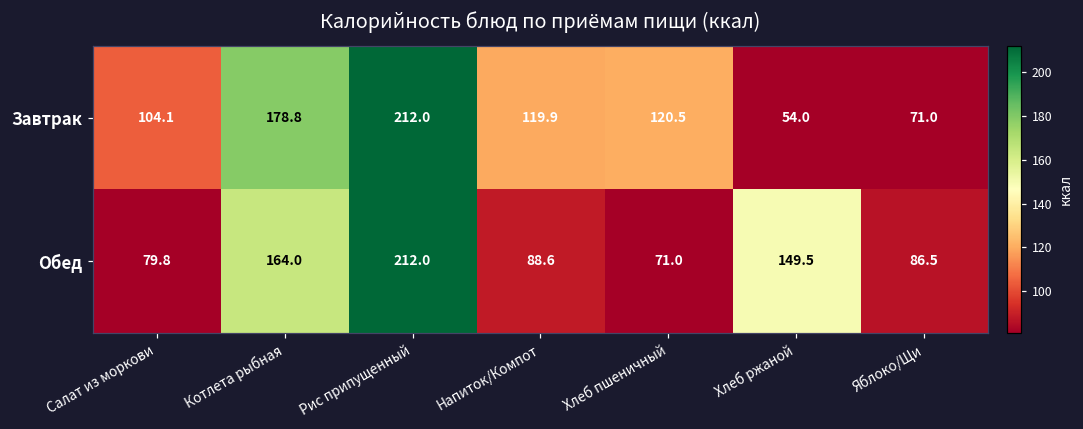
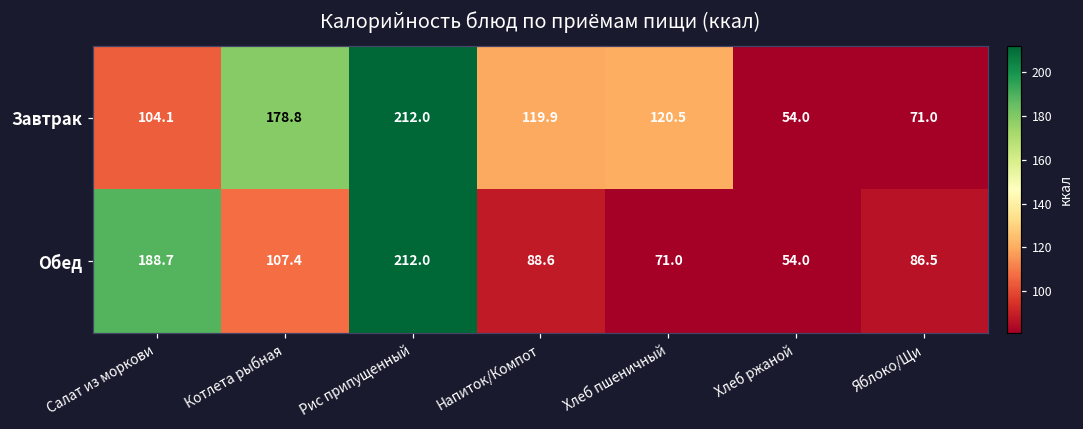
  {
    "Завтрак": {
      "Салат из моркови": 104.1,
      "Котлета рыбная": 178.8,
      "Рис припущенный": 212.0,
      "Напиток/Компот": 119.9,
      "Хлеб пшеничный": 120.5,
      "Хлеб ржаной": 54.0,
      "Яблоко/Щи": 71.0
    },
    "Обед": {
-     "Салат из моркови": 79.8,
-     "Котлета рыбная": 164.0,
+     "Салат из моркови": 188.7,
+     "Котлета рыбная": 107.4,
      "Рис припущенный": 212.0,
      "Напиток/Компот": 88.6,
      "Хлеб пшеничный": 71.0,
-     "Хлеб ржаной": 149.5,
+     "Хлеб ржаной": 54.0,
      "Яблоко/Щи": 86.5
    }
  }
